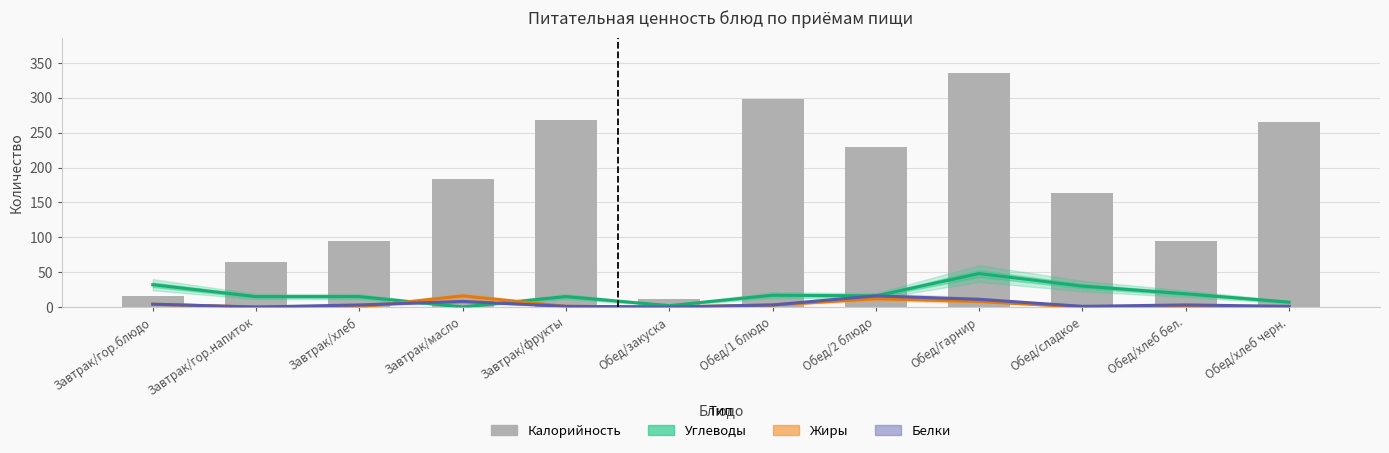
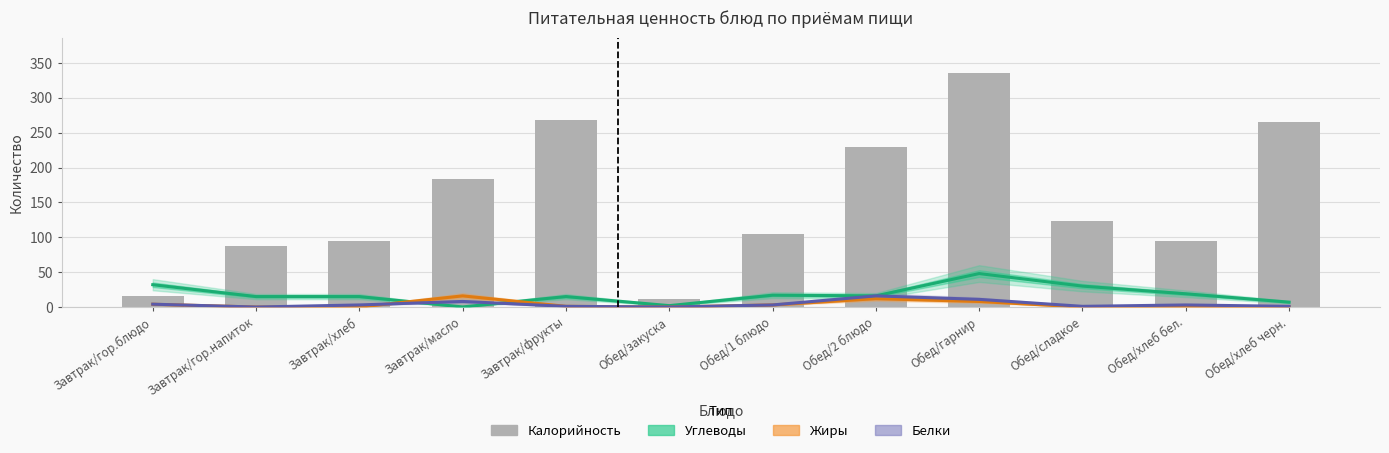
  {
    "Калорийность": {
      "Завтрак/гор.блюдо": 20,
-     "Завтрак/гор.напиток": 70,
+     "Завтрак/гор.напиток": 90,
      "Завтрак/хлеб": 100,
      "Завтрак/масло": 180,
      "Завтрак/фрукты": 270,
      "Обед/закуска": 10,
-     "Обед/1 блюдо": 300,
+     "Обед/1 блюдо": 110,
      "Обед/2 блюдо": 230,
      "Обед/гарнир": 340,
-     "Обед/сладкое": 160,
+     "Обед/сладкое": 120,
      "Обед/хлеб бел.": 100,
      "Обед/хлеб черн.": 270
    }
  }
